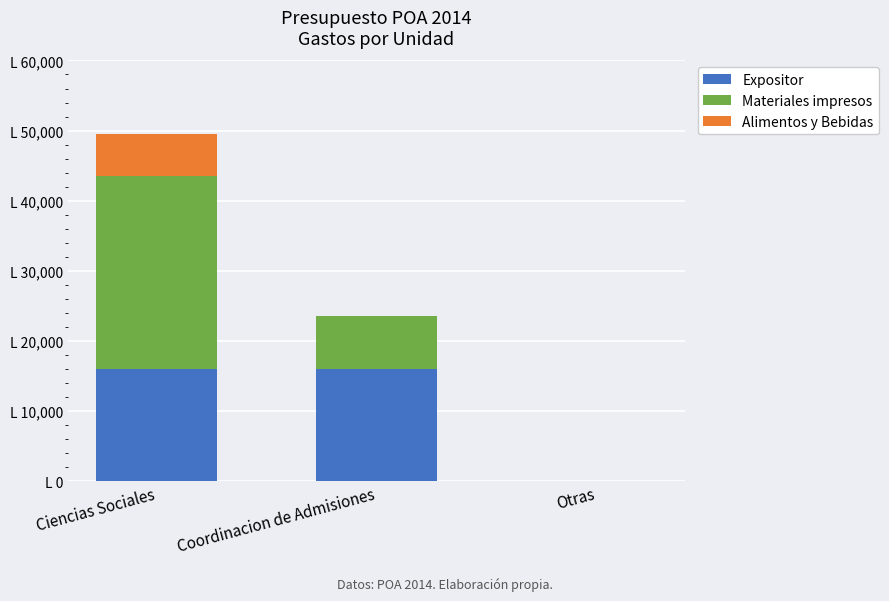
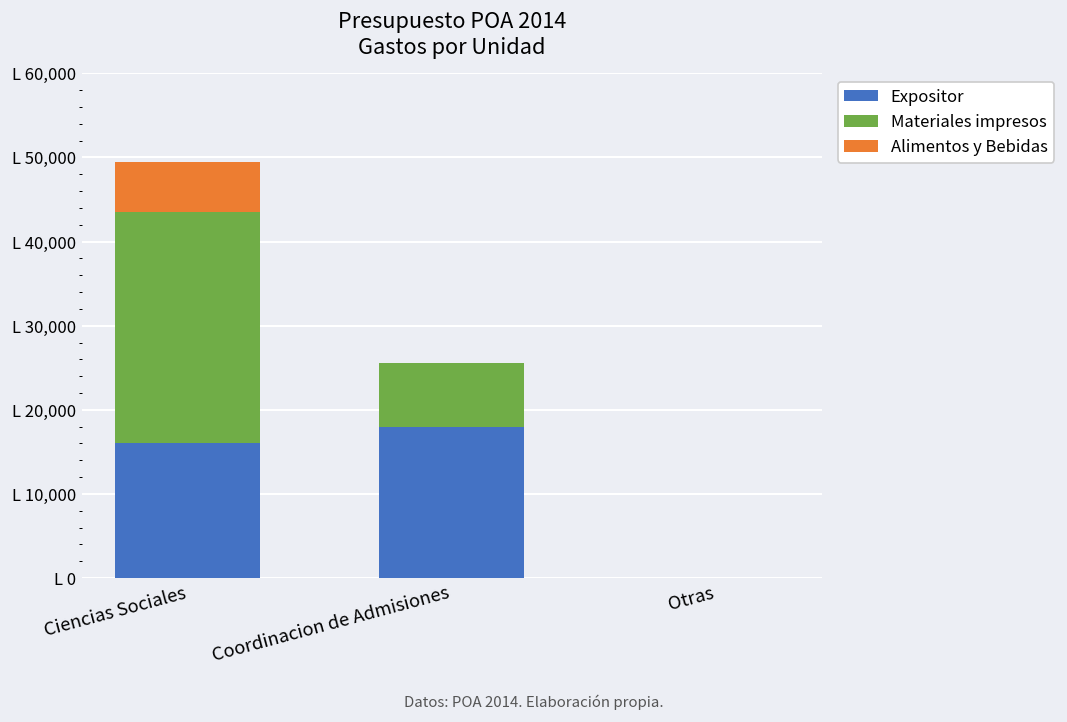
  {
    "Expositor": {
      "Ciencias Sociales": "L 16,000",
-     "Coordinacion de Admisiones": "L 16,000",
+     "Coordinacion de Admisiones": "L 18,000",
      "Otras": "L 0"
    },
    "Materiales impresos": {
      "Ciencias Sociales": "L 28,000",
      "Coordinacion de Admisiones": "L 8,000",
      "Otras": "L 0"
    },
    "Alimentos y Bebidas": {
      "Ciencias Sociales": "L 6,000",
      "Coordinacion de Admisiones": "L 0",
      "Otras": "L 0"
    }
  }
